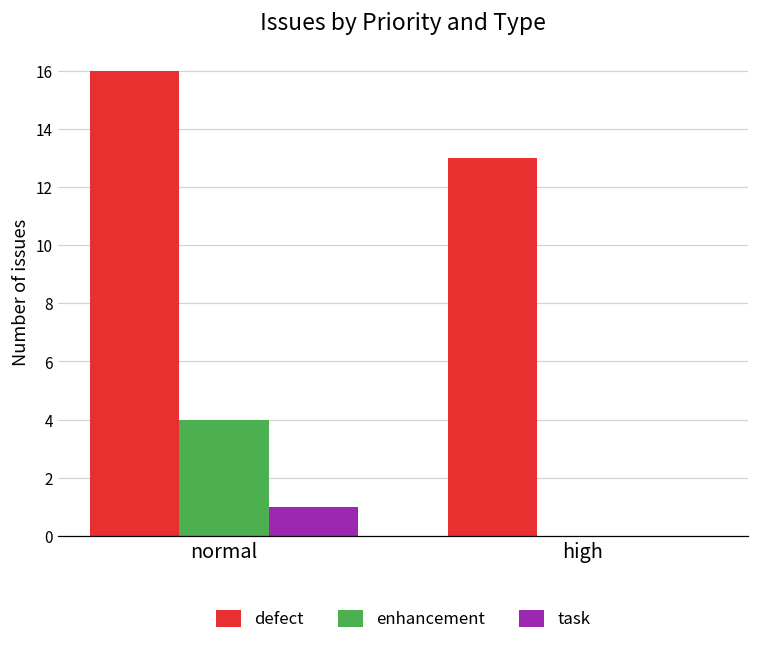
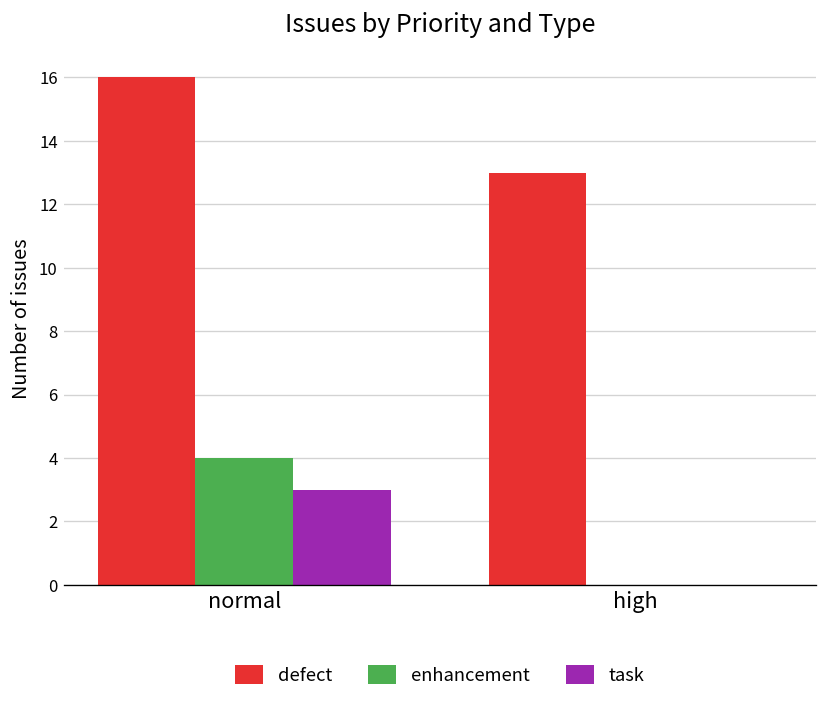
  {
    "defect": {
      "normal": 16,
      "high": 13
    },
    "enhancement": {
      "normal": 4,
      "high": 0
    },
    "task": {
-     "normal": 1,
+     "normal": 3,
      "high": 0
    }
  }
